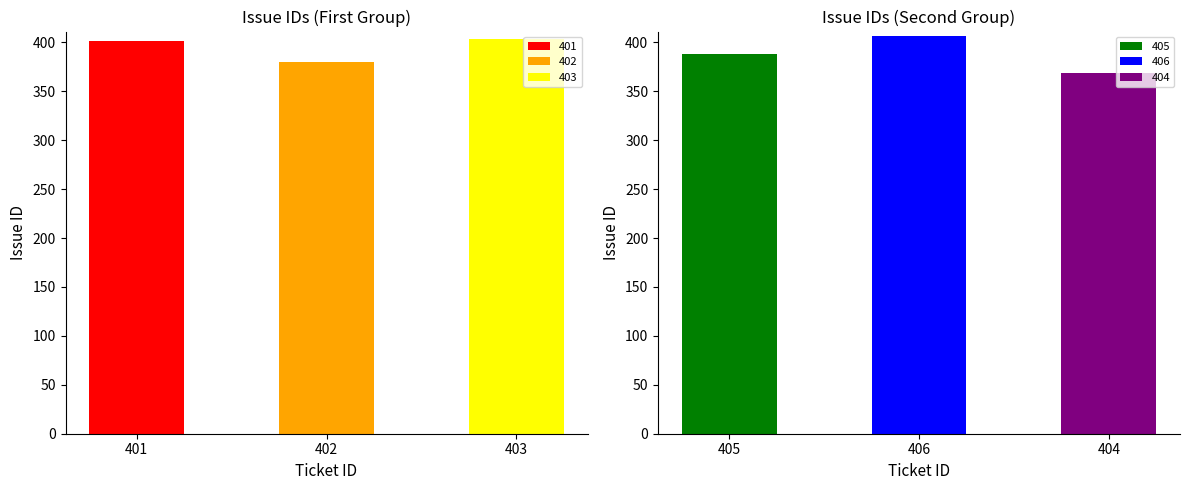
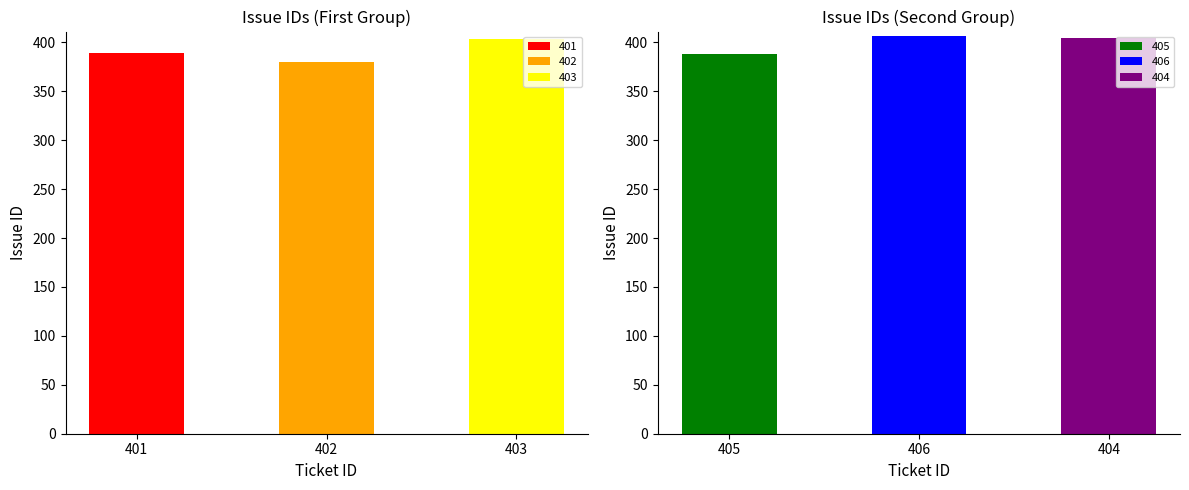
  {
    "Issue IDs (First Group)": {
-     "401": 400,
+     "401": 390,
      "402": 380,
      "403": 400
    },
    "Issue IDs (Second Group)": {
      "405": 390,
      "406": 410,
-     "404": 370
+     "404": 400
    }
  }
